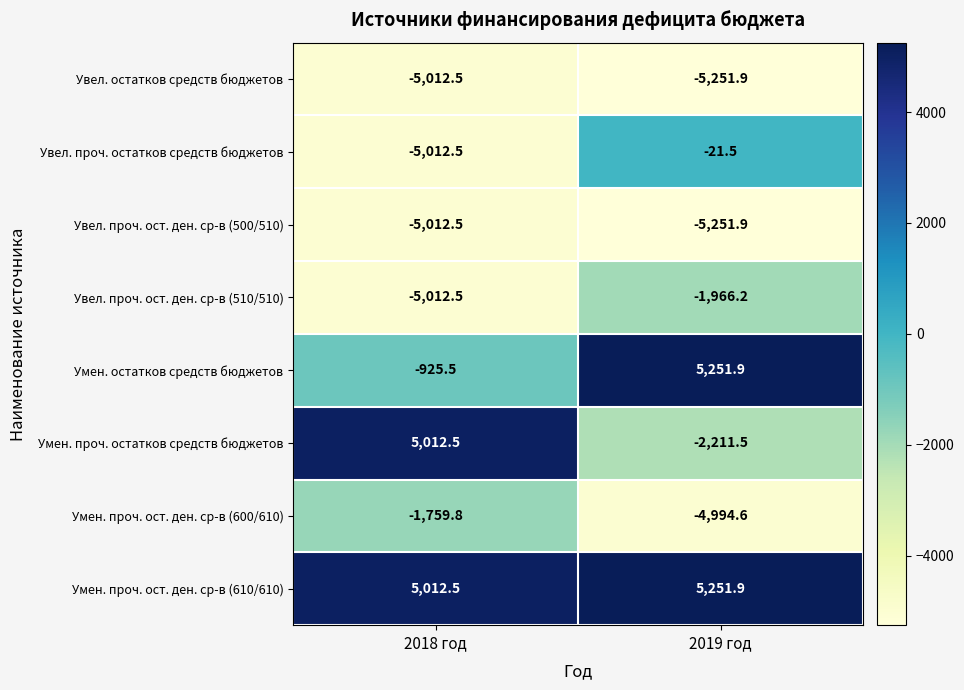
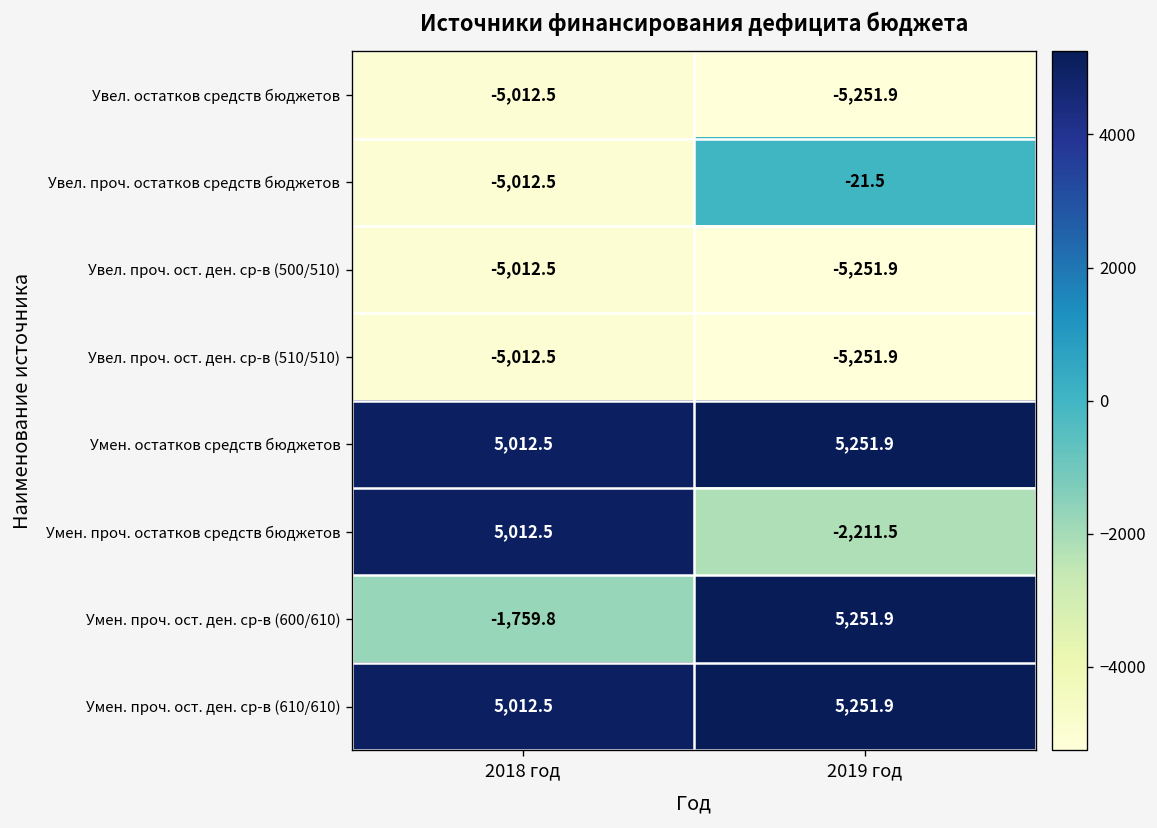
  {
    "Увел. остатков средств бюджетов": {
      "2018 год": "-5,012.5",
      "2019 год": "-5,251.9"
    },
    "Увел. проч. остатков средств бюджетов": {
      "2018 год": "-5,012.5",
      "2019 год": "-21.5"
    },
    "Увел. проч. ост. ден. ср-в (500/510)": {
      "2018 год": "-5,012.5",
      "2019 год": "-5,251.9"
    },
    "Увел. проч. ост. ден. ср-в (510/510)": {
      "2018 год": "-5,012.5",
-     "2019 год": "-1,966.2"
+     "2019 год": "-5,251.9"
    },
    "Умен. остатков средств бюджетов": {
-     "2018 год": "-925.5",
+     "2018 год": "5,012.5",
      "2019 год": "5,251.9"
    },
    "Умен. проч. остатков средств бюджетов": {
      "2018 год": "5,012.5",
      "2019 год": "-2,211.5"
    },
    "Умен. проч. ост. ден. ср-в (600/610)": {
      "2018 год": "-1,759.8",
-     "2019 год": "-4,994.6"
+     "2019 год": "5,251.9"
    },
    "Умен. проч. ост. ден. ср-в (610/610)": {
      "2018 год": "5,012.5",
      "2019 год": "5,251.9"
    }
  }
